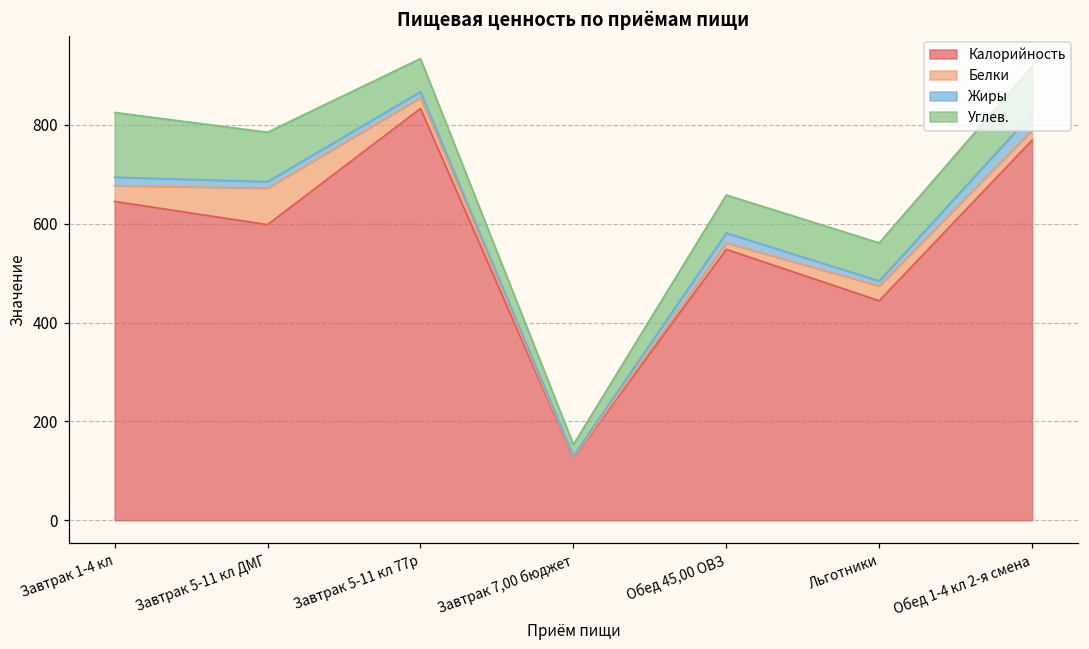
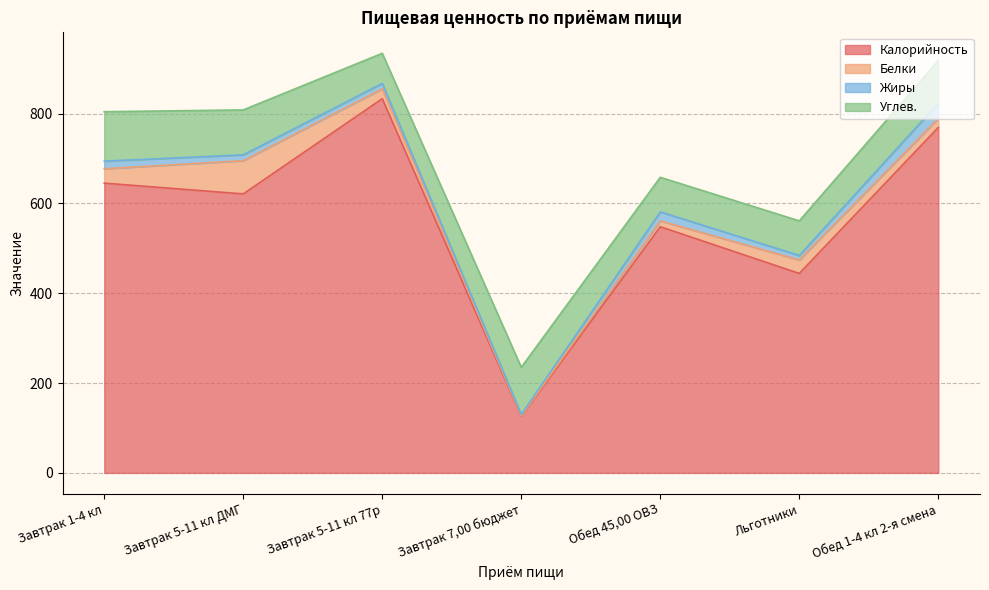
  {
    "Калорийность": {
      "Завтрак 1-4 кл": 650,
-     "Завтрак 5-11 кл ДМГ": 600,
+     "Завтрак 5-11 кл ДМГ": 620,
      "Завтрак 5-11 кл 77р": 830,
      "Обед 45,00 ОВЗ": 550,
      "Льготники": 440,
      "Обед 1-4 кл 2-я смена": 770
    },
    "Белки": {
      "Завтрак 1-4 кл": 30,
      "Завтрак 5-11 кл ДМГ": 70,
      "Завтрак 5-11 кл 77р": 20,
      "Обед 45,00 ОВЗ": 10,
      "Льготники": 30
    },
    "Жиры": {
      "Завтрак 1-4 кл": 20,
      "Завтрак 5-11 кл ДМГ": 10,
      "Завтрак 5-11 кл 77р": 10,
      "Обед 45,00 ОВЗ": 20,
      "Льготники": 10
    },
    "Углев.": {
-     "Завтрак 1-4 кл": 130,
+     "Завтрак 1-4 кл": 110,
      "Завтрак 5-11 кл ДМГ": 100,
      "Завтрак 5-11 кл 77р": 70,
-     "Завтрак 7,00 бюджет": 20,
+     "Завтрак 7,00 бюджет": 110,
      "Обед 45,00 ОВЗ": 80,
      "Льготники": 80
    }
  }
